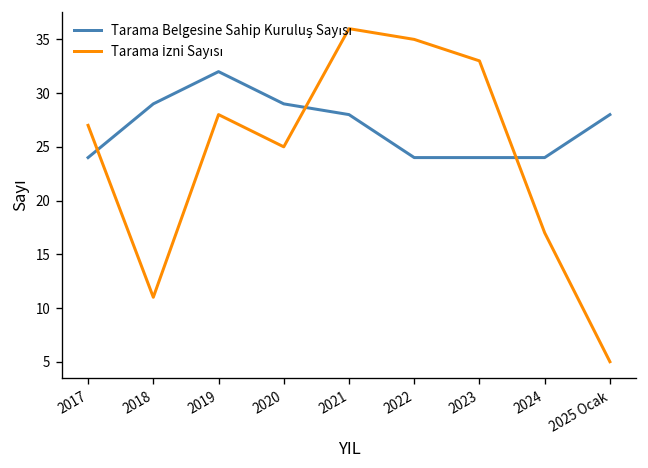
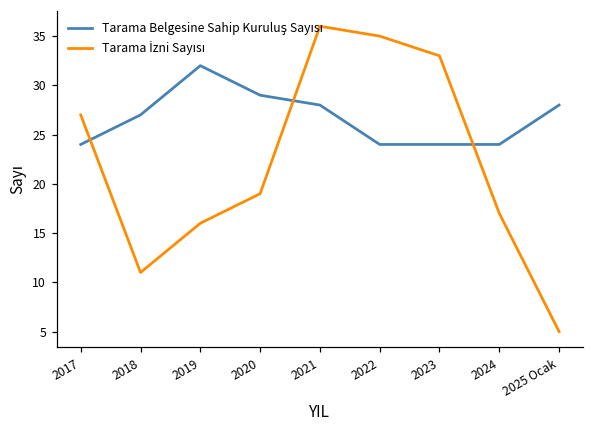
  {
    "Tarama Belgesine Sahip Kuruluş Sayısı": {
      "2017": 24,
-     "2018": 29,
+     "2018": 27,
      "2019": 32,
      "2020": 29,
      "2021": 28,
      "2022": 24,
      "2023": 24,
      "2024": 24,
      "2025 Ocak": 28
    },
    "Tarama İzni Sayısı": {
      "2017": 27,
      "2018": 11,
-     "2019": 28,
-     "2020": 25,
+     "2019": 16,
+     "2020": 19,
      "2021": 36,
      "2022": 35,
      "2023": 33,
      "2024": 17,
      "2025 Ocak": 5
    }
  }
